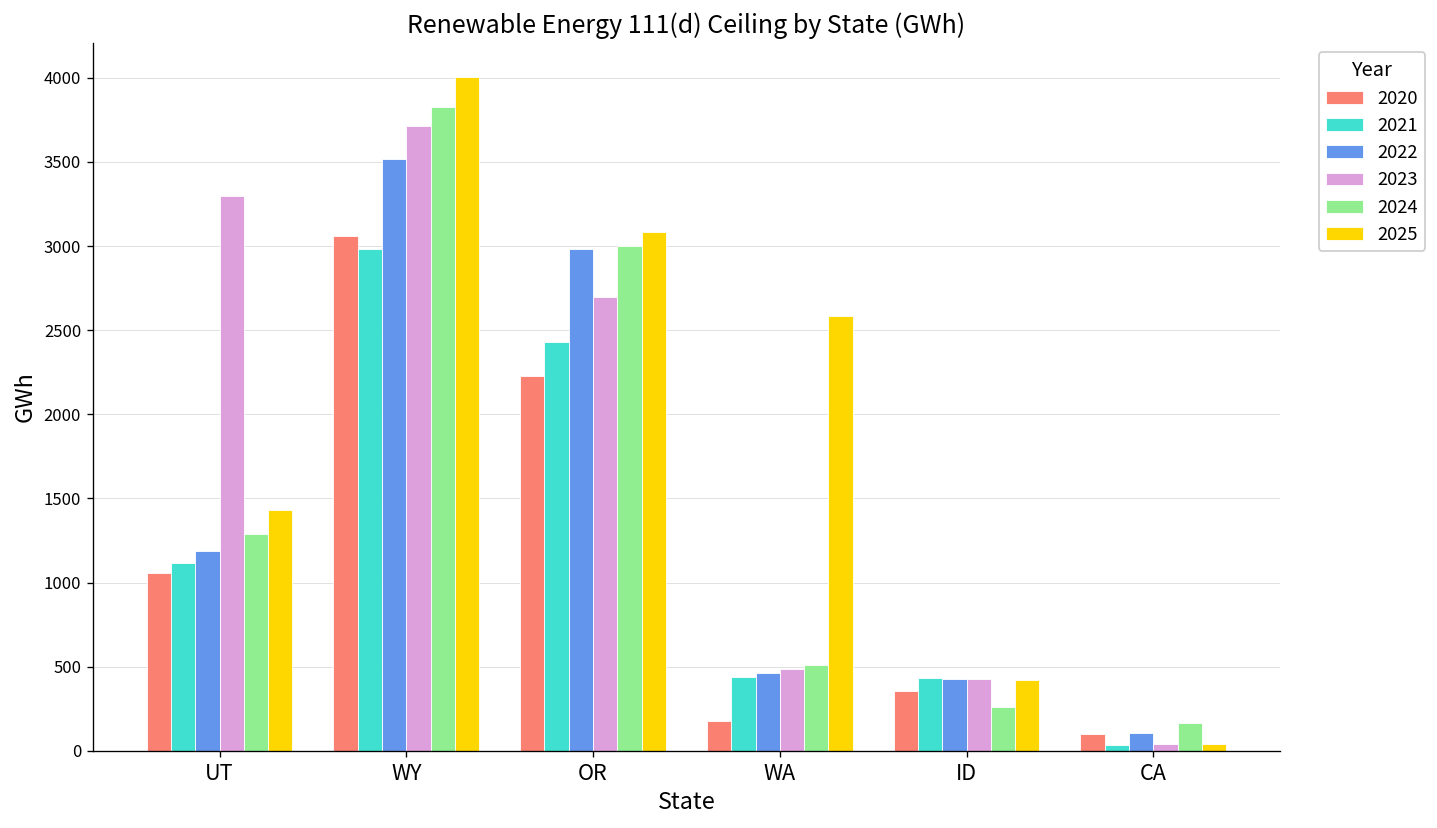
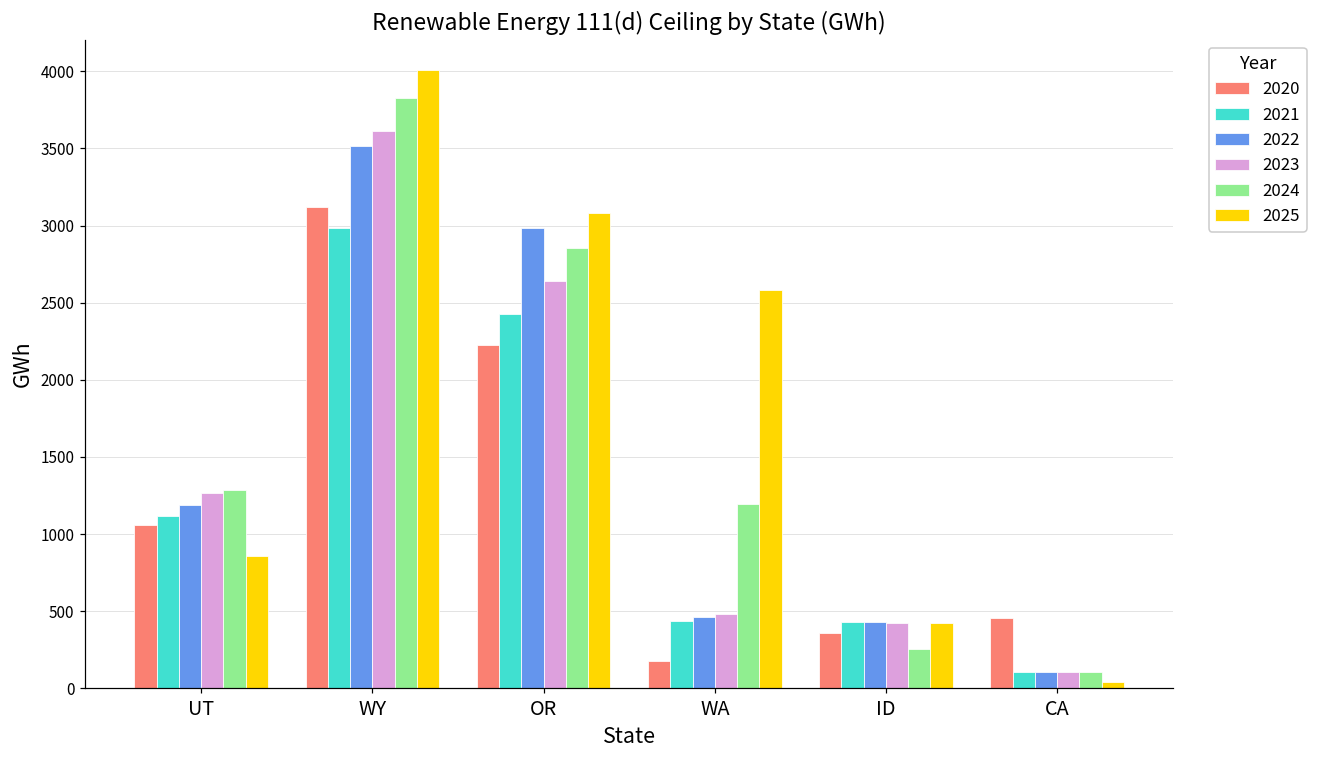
  {
    "2020": {
      "UT": 1060,
-     "WY": 3060,
+     "WY": 3120,
      "OR": 2230,
      "WA": 180,
      "ID": 360,
-     "CA": 100
+     "CA": 460
    },
    "2021": {
      "UT": 1120,
      "WY": 2980,
      "OR": 2430,
      "WA": 440,
      "ID": 430,
-     "CA": 30
+     "CA": 110
    },
    "2022": {
      "UT": 1190,
      "WY": 3520,
      "OR": 2980,
      "WA": 460,
      "ID": 430,
      "CA": 110
    },
    "2023": {
-     "UT": 3300,
-     "WY": 3710,
-     "OR": 2700,
+     "UT": 1260,
+     "WY": 3620,
+     "OR": 2640,
      "WA": 480,
      "ID": 430,
-     "CA": 40
+     "CA": 110
    },
    "2024": {
      "UT": 1290,
      "WY": 3830,
-     "OR": 3000,
-     "WA": 510,
+     "OR": 2850,
+     "WA": 1200,
      "ID": 260,
-     "CA": 170
+     "CA": 110
    },
    "2025": {
-     "UT": 1430,
+     "UT": 860,
      "WY": 4010,
      "OR": 3080,
      "WA": 2580,
      "ID": 420,
      "CA": 40
    }
  }
